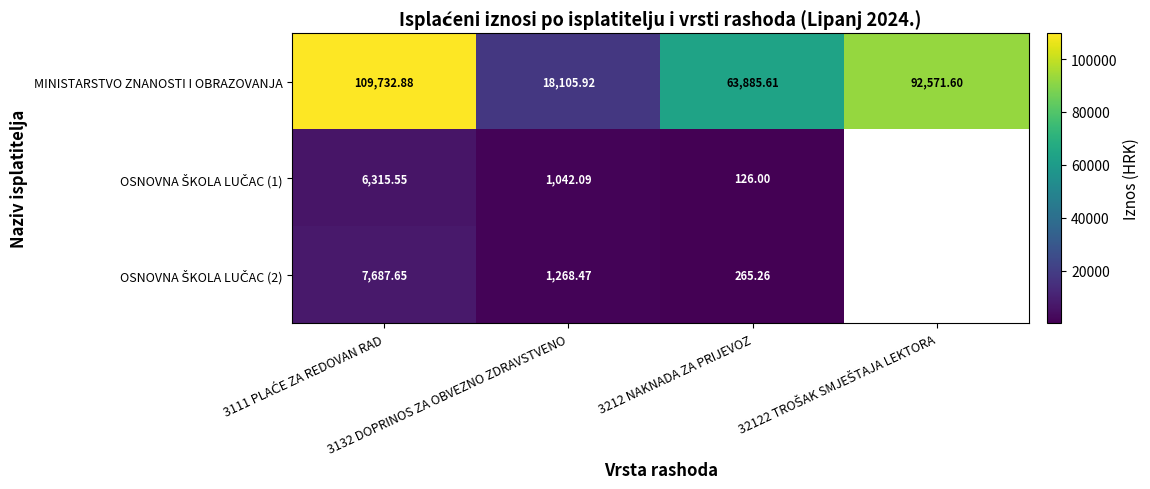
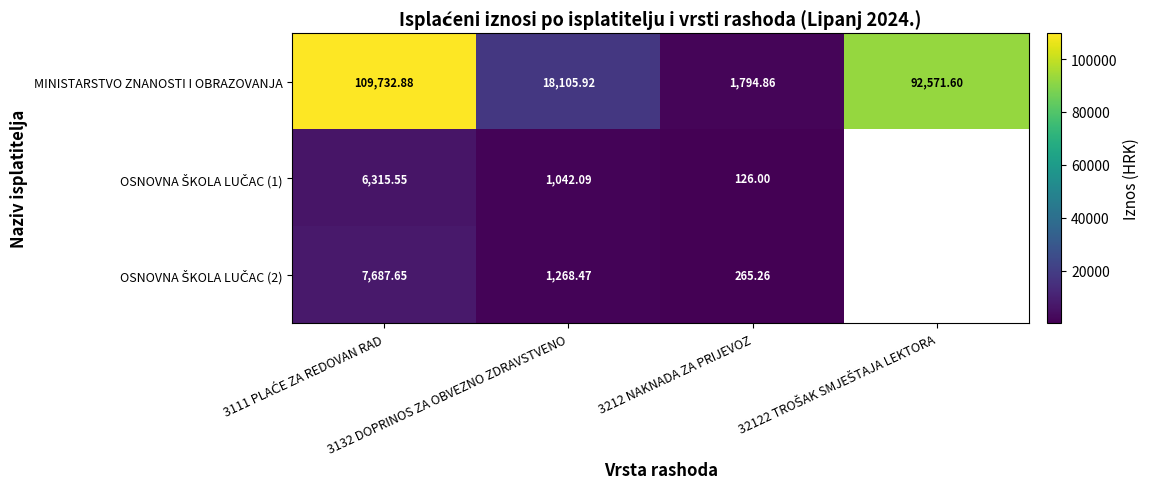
  {
    "MINISTARSTVO ZNANOSTI I OBRAZOVANJA": {
      "3111 PLAĆE ZA REDOVAN RAD": "109,732.88",
      "3132 DOPRINOS ZA OBVEZNO ZDRAVSTVENO": "18,105.92",
-     "3212 NAKNADA ZA PRIJEVOZ": "63,885.61",
+     "3212 NAKNADA ZA PRIJEVOZ": "1,794.86",
      "32122 TROŠAK SMJEŠTAJA LEKTORA": "92,571.60"
    },
    "OSNOVNA ŠKOLA LUČAC (1)": {
      "3111 PLAĆE ZA REDOVAN RAD": "6,315.55",
      "3132 DOPRINOS ZA OBVEZNO ZDRAVSTVENO": "1,042.09",
      "3212 NAKNADA ZA PRIJEVOZ": "126.00"
    },
    "OSNOVNA ŠKOLA LUČAC (2)": {
      "3111 PLAĆE ZA REDOVAN RAD": "7,687.65",
      "3132 DOPRINOS ZA OBVEZNO ZDRAVSTVENO": "1,268.47",
      "3212 NAKNADA ZA PRIJEVOZ": "265.26"
    }
  }
